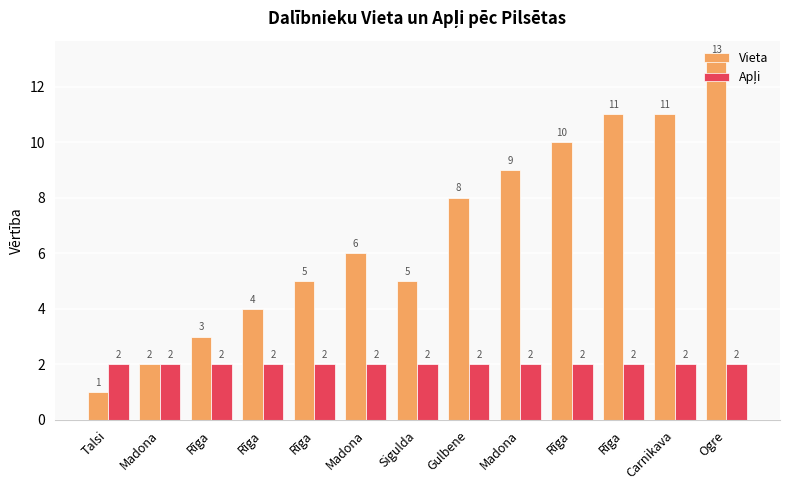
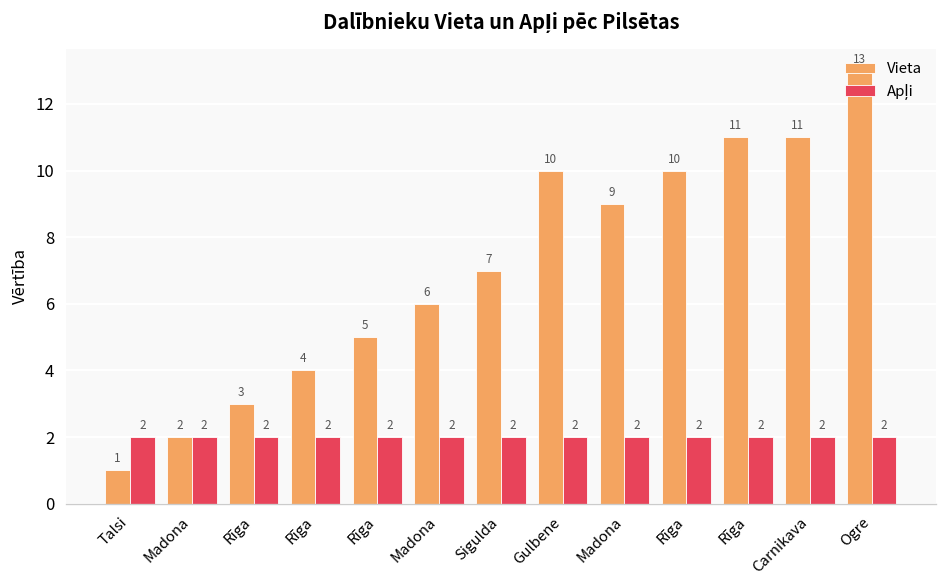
  {
    "Vieta": {
      "Talsi": 1,
-     "Sigulda": 5,
-     "Gulbene": 8,
+     "Sigulda": 7,
+     "Gulbene": 10,
      "Carnikava": 11,
      "Ogre": 13
    },
    "Apļi": {
      "Talsi": 2,
      "Sigulda": 2,
      "Gulbene": 2,
      "Carnikava": 2,
      "Ogre": 2
    }
  }
